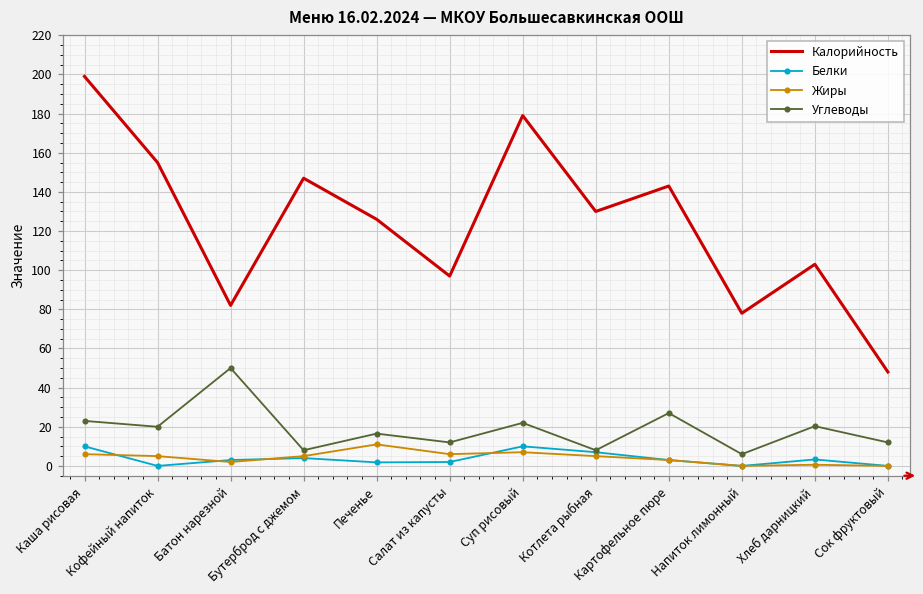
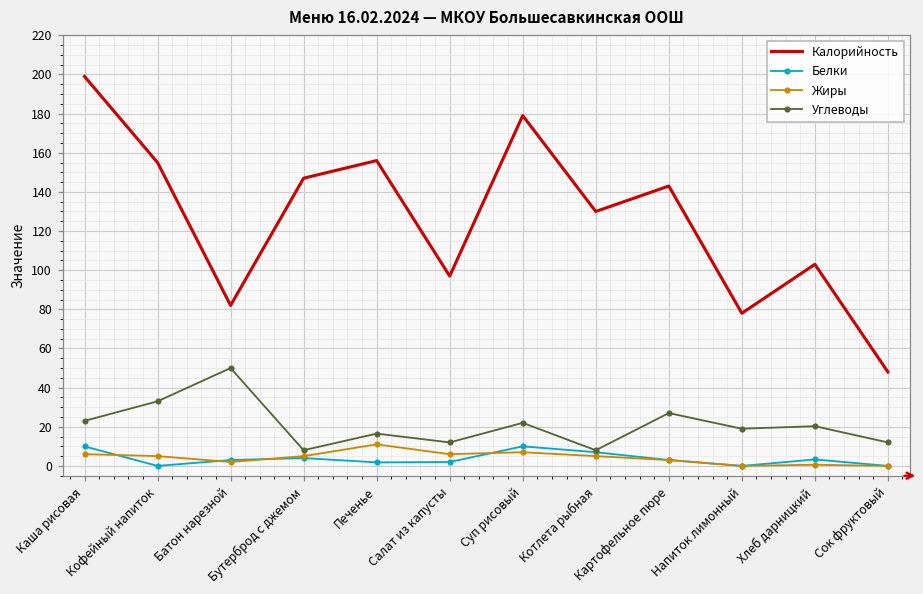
  {
    "Калорийность": {
      "Каша рисовая": 199,
      "Кофейный напиток": 155,
      "Батон нарезной": 82,
      "Бутерброд с джемом": 147,
-     "Печенье": 126,
+     "Печенье": 156,
      "Салат из капусты": 97,
      "Суп рисовый": 179,
      "Котлета рыбная": 130,
      "Картофельное пюре": 143,
      "Напиток лимонный": 78,
      "Хлеб дарницкий": 103,
      "Сок фруктовый": 48
    },
    "Белки": {
      "Каша рисовая": 10,
      "Кофейный напиток": 0,
      "Печенье": 2,
      "Салат из капусты": 2,
      "Суп рисовый": 10,
      "Хлеб дарницкий": 3
    },
    "Жиры": {
      "Каша рисовая": 6,
      "Кофейный напиток": 5,
      "Печенье": 11,
      "Салат из капусты": 6,
      "Суп рисовый": 7,
      "Котлета рыбная": 5,
      "Хлеб дарницкий": 1
    },
    "Углеводы": {
      "Каша рисовая": 23,
-     "Кофейный напиток": 20,
+     "Кофейный напиток": 33,
      "Батон нарезной": 50,
      "Бутерброд с джемом": 8,
      "Печенье": 17,
      "Салат из капусты": 12,
      "Суп рисовый": 22,
      "Картофельное пюре": 27,
-     "Напиток лимонный": 6,
+     "Напиток лимонный": 19,
      "Хлеб дарницкий": 20,
      "Сок фруктовый": 12
    }
  }
